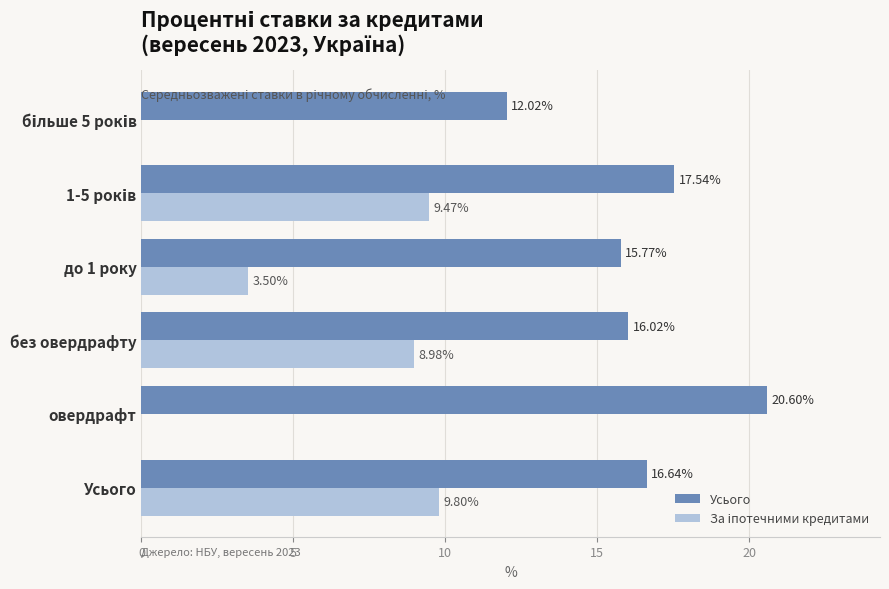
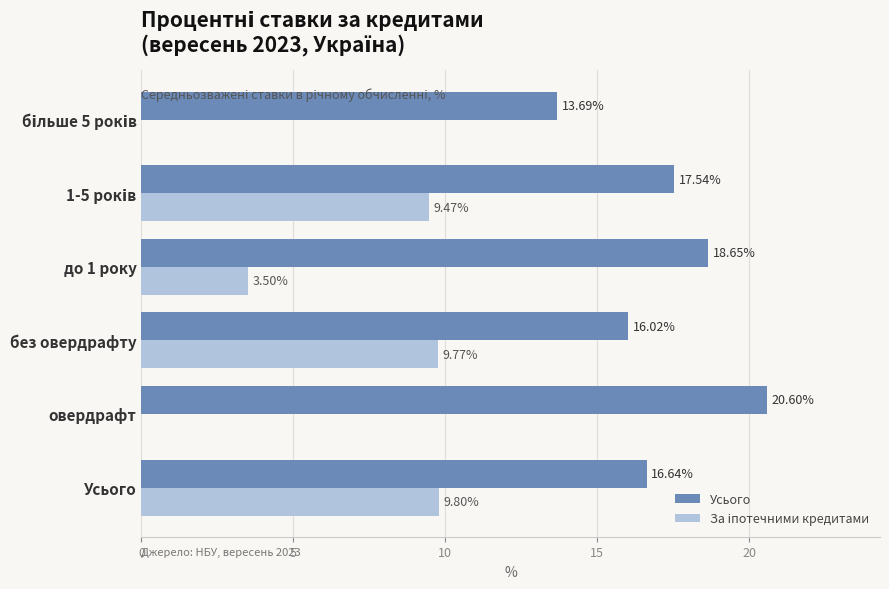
  {
    "Усього": {
-     "більше 5 років": "12.02%",
+     "більше 5 років": "13.69%",
      "1-5 років": "17.54%",
-     "до 1 року": "15.77%",
+     "до 1 року": "18.65%",
      "без овердрафту": "16.02%",
      "овердрафт": "20.60%",
      "Усього": "16.64%"
    },
    "За іпотечними кредитами": {
      "1-5 років": "9.47%",
      "до 1 року": "3.50%",
-     "без овердрафту": "8.98%",
+     "без овердрафту": "9.77%",
      "Усього": "9.80%"
    }
  }
